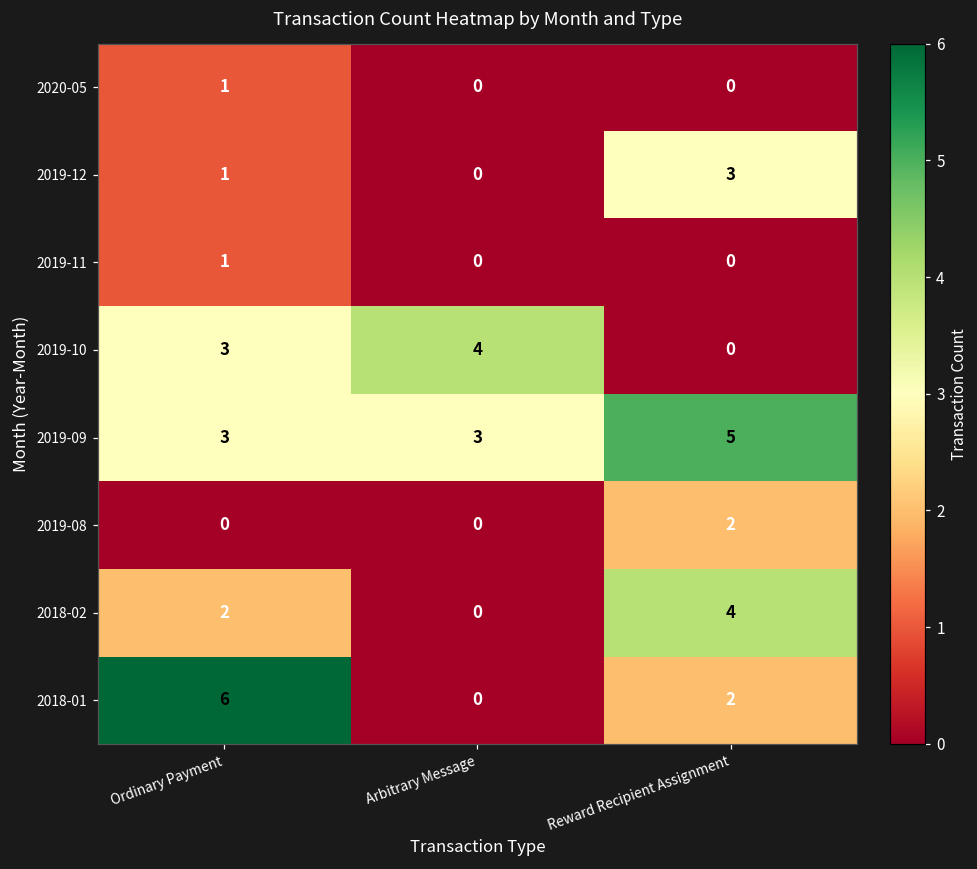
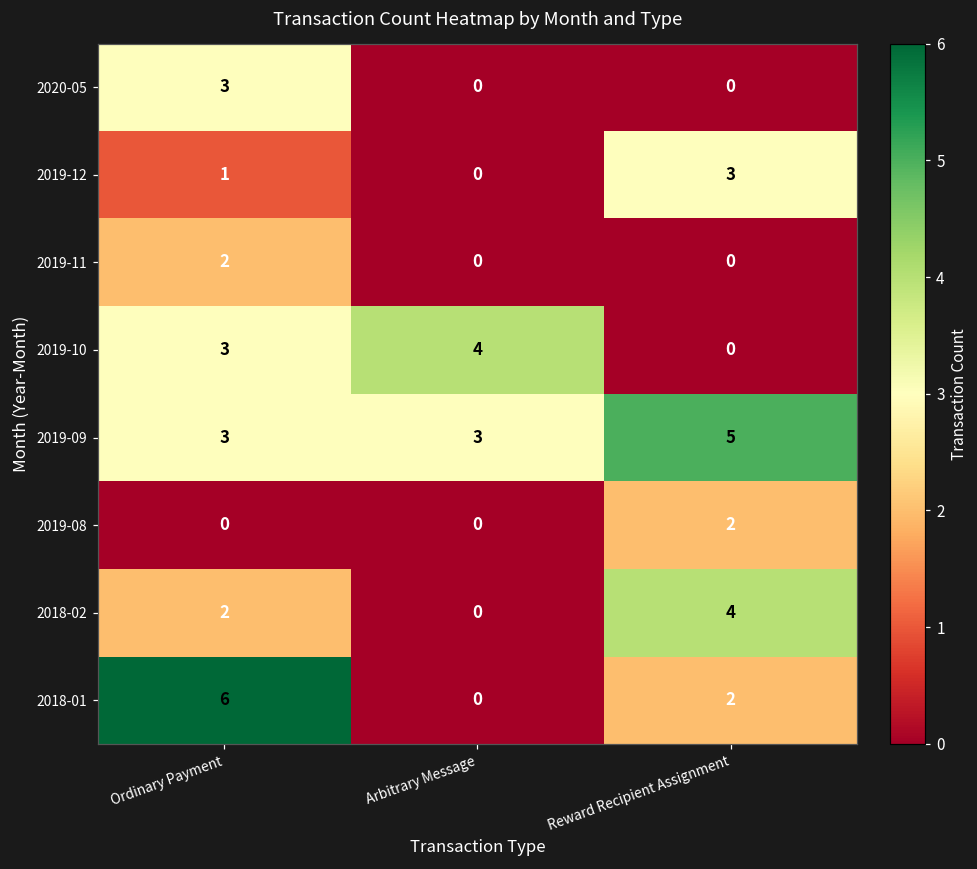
  {
    "2020-05": {
-     "Ordinary Payment": 1,
+     "Ordinary Payment": 3,
      "Arbitrary Message": 0,
      "Reward Recipient Assignment": 0
    },
    "2019-12": {
      "Ordinary Payment": 1,
      "Arbitrary Message": 0,
      "Reward Recipient Assignment": 3
    },
    "2019-11": {
-     "Ordinary Payment": 1,
+     "Ordinary Payment": 2,
      "Arbitrary Message": 0,
      "Reward Recipient Assignment": 0
    },
    "2019-10": {
      "Ordinary Payment": 3,
      "Arbitrary Message": 4,
      "Reward Recipient Assignment": 0
    },
    "2019-09": {
      "Ordinary Payment": 3,
      "Arbitrary Message": 3,
      "Reward Recipient Assignment": 5
    },
    "2019-08": {
      "Ordinary Payment": 0,
      "Arbitrary Message": 0,
      "Reward Recipient Assignment": 2
    },
    "2018-02": {
      "Ordinary Payment": 2,
      "Arbitrary Message": 0,
      "Reward Recipient Assignment": 4
    },
    "2018-01": {
      "Ordinary Payment": 6,
      "Arbitrary Message": 0,
      "Reward Recipient Assignment": 2
    }
  }
